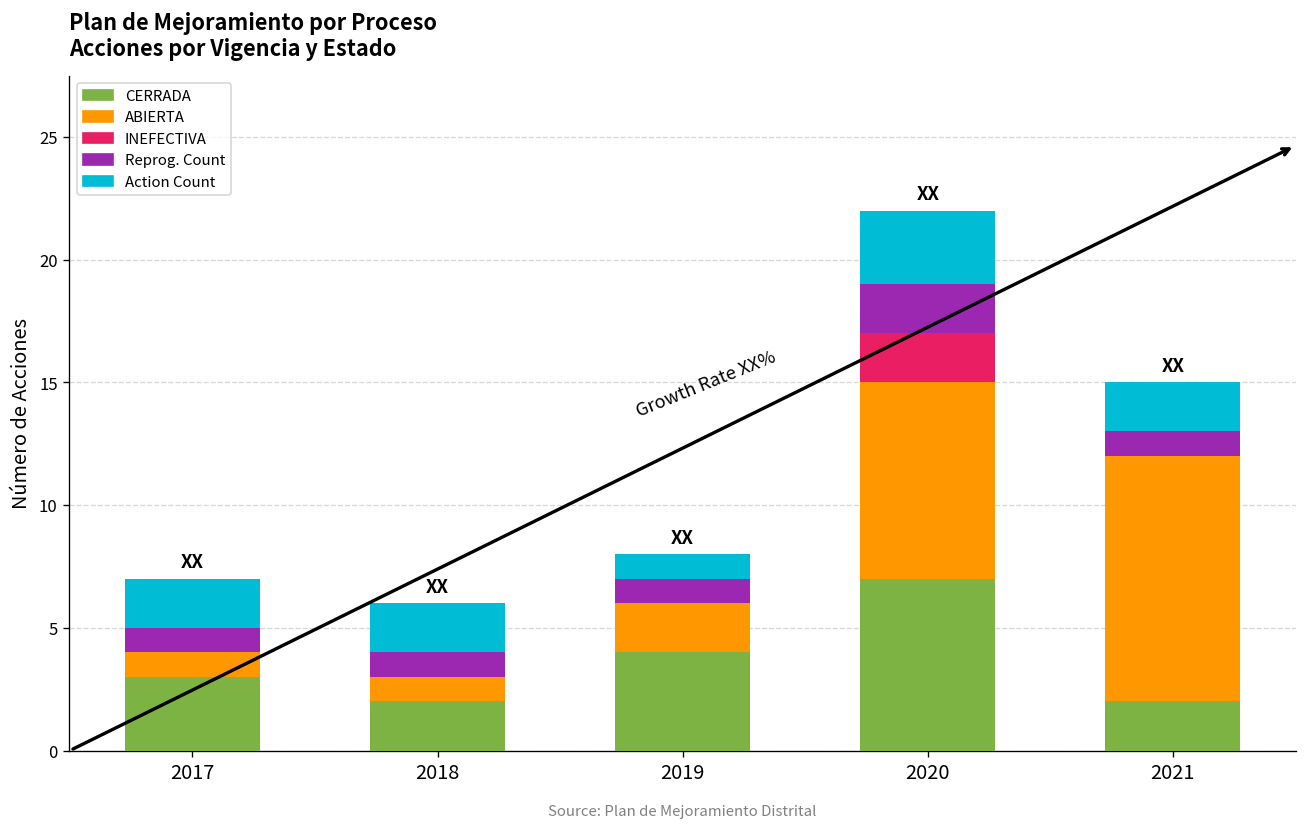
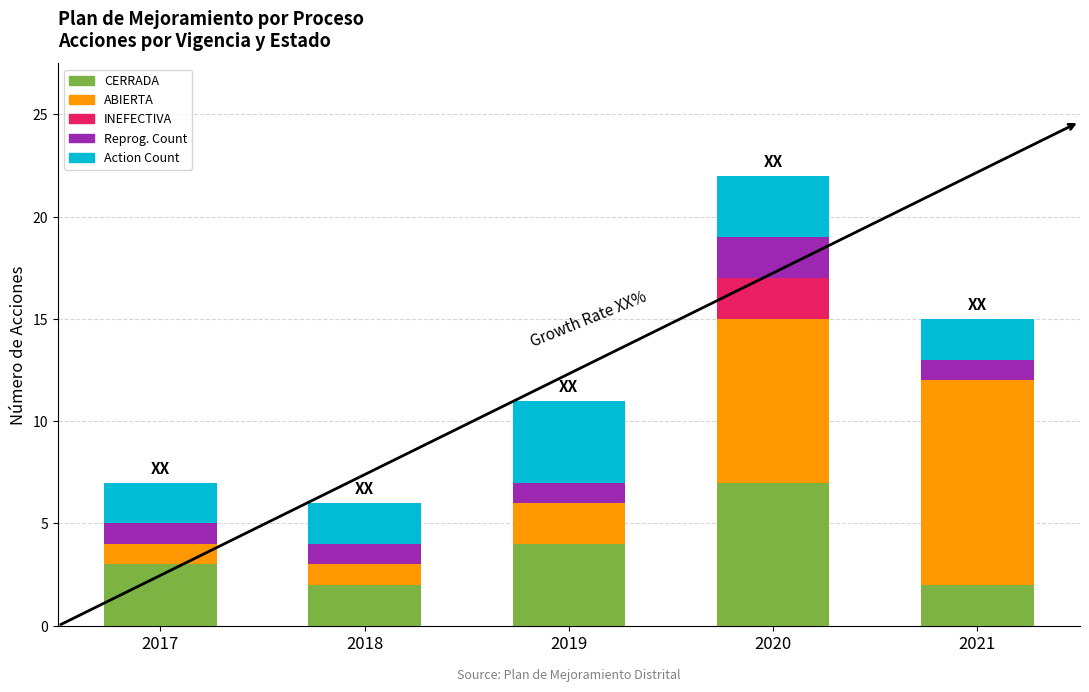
  {
    "CERRADA": {
      "2017": 3,
      "2018": 2,
      "2019": 4,
      "2020": 7,
      "2021": 2
    },
    "ABIERTA": {
      "2017": 1,
      "2018": 1,
      "2019": 2,
      "2020": 8,
      "2021": 10
    },
    "INEFECTIVA": {
      "2017": 0,
      "2018": 0,
      "2019": 0,
      "2020": 2,
      "2021": 0
    },
    "Reprog. Count": {
      "2017": 1,
      "2018": 1,
      "2019": 1,
      "2020": 2,
      "2021": 1
    },
    "Action Count": {
      "2017": 2,
      "2018": 2,
-     "2019": 1,
+     "2019": 4,
      "2020": 3,
      "2021": 2
    }
  }
